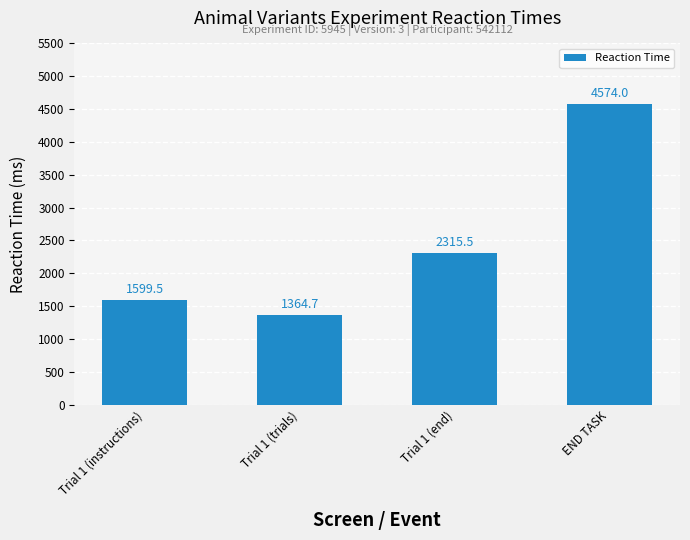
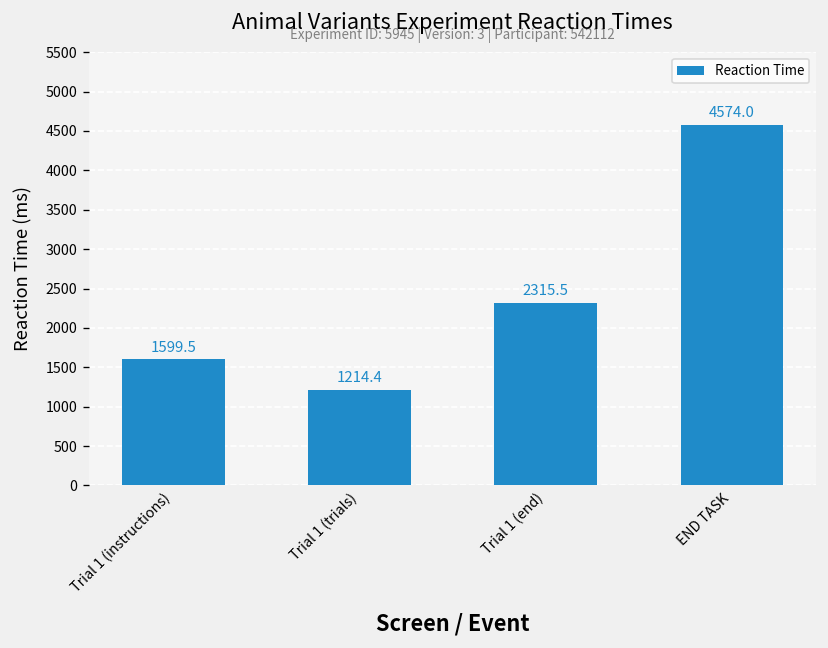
  {
    "Trial 1 (instructions)": 1599.5,
-   "Trial 1 (trials)": 1364.7,
+   "Trial 1 (trials)": 1214.4,
    "Trial 1 (end)": 2315.5,
    "END TASK": 4574.0
  }
